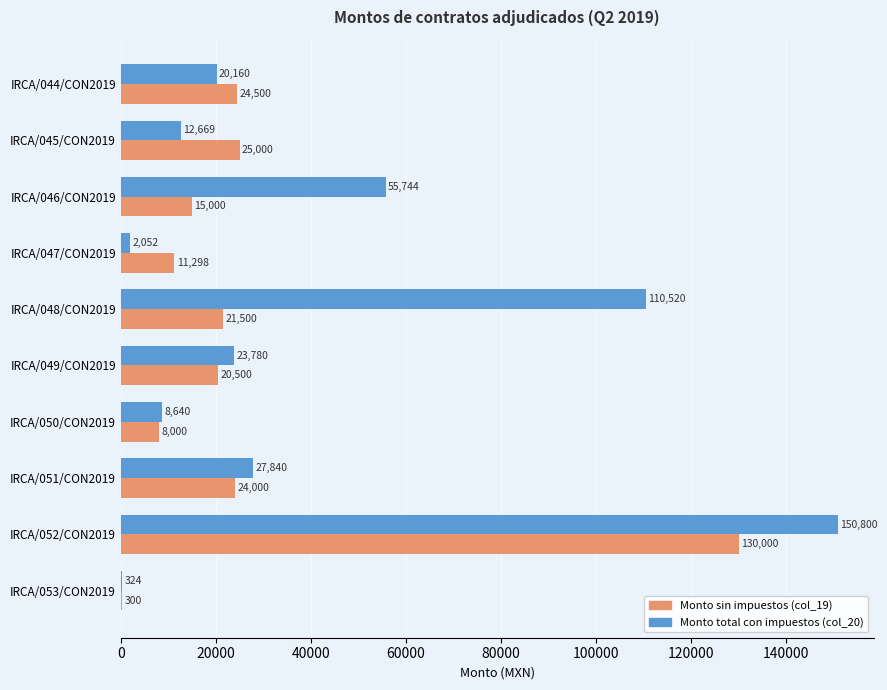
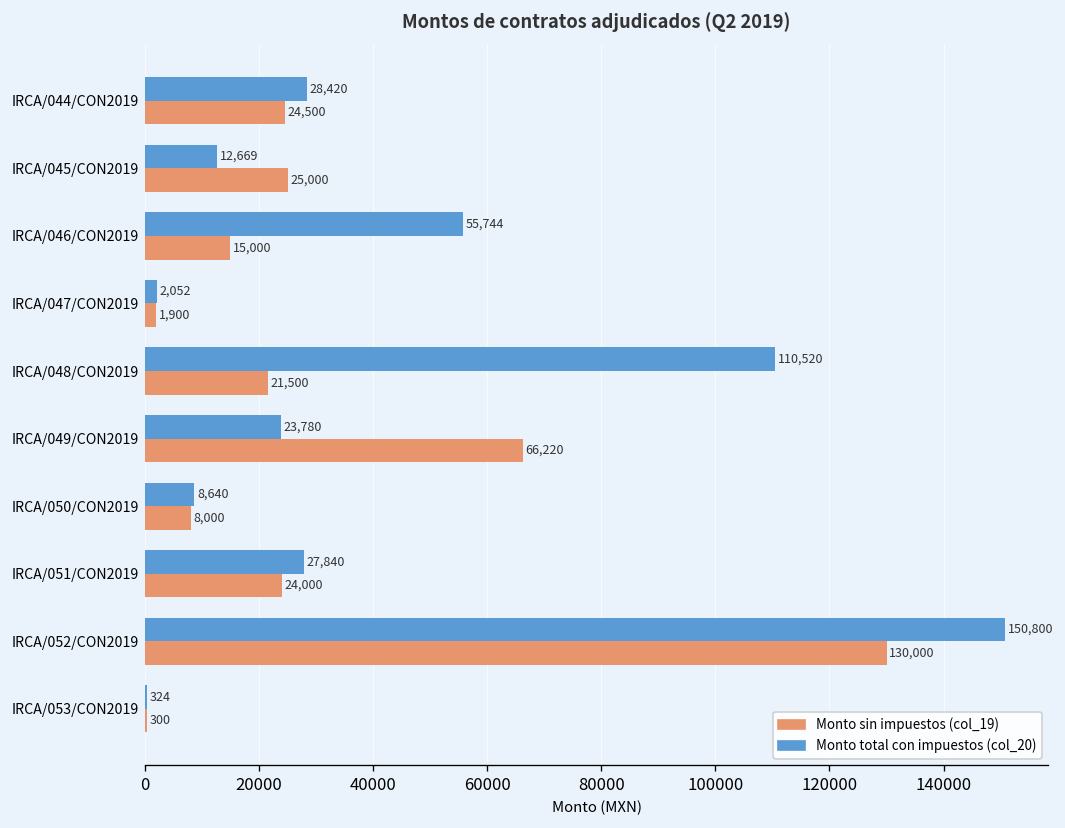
  {
    "Monto sin impuestos (col_19)": {
      "IRCA/044/CON2019": "24,500",
      "IRCA/045/CON2019": "25,000",
      "IRCA/046/CON2019": "15,000",
-     "IRCA/047/CON2019": "11,298",
+     "IRCA/047/CON2019": "1,900",
      "IRCA/048/CON2019": "21,500",
-     "IRCA/049/CON2019": "20,500",
+     "IRCA/049/CON2019": "66,220",
      "IRCA/050/CON2019": "8,000",
      "IRCA/051/CON2019": "24,000",
      "IRCA/052/CON2019": "130,000",
      "IRCA/053/CON2019": "300"
    },
    "Monto total con impuestos (col_20)": {
-     "IRCA/044/CON2019": "20,160",
+     "IRCA/044/CON2019": "28,420",
      "IRCA/045/CON2019": "12,669",
      "IRCA/046/CON2019": "55,744",
      "IRCA/047/CON2019": "2,052",
      "IRCA/048/CON2019": "110,520",
      "IRCA/049/CON2019": "23,780",
      "IRCA/050/CON2019": "8,640",
      "IRCA/051/CON2019": "27,840",
      "IRCA/052/CON2019": "150,800",
      "IRCA/053/CON2019": "324"
    }
  }
